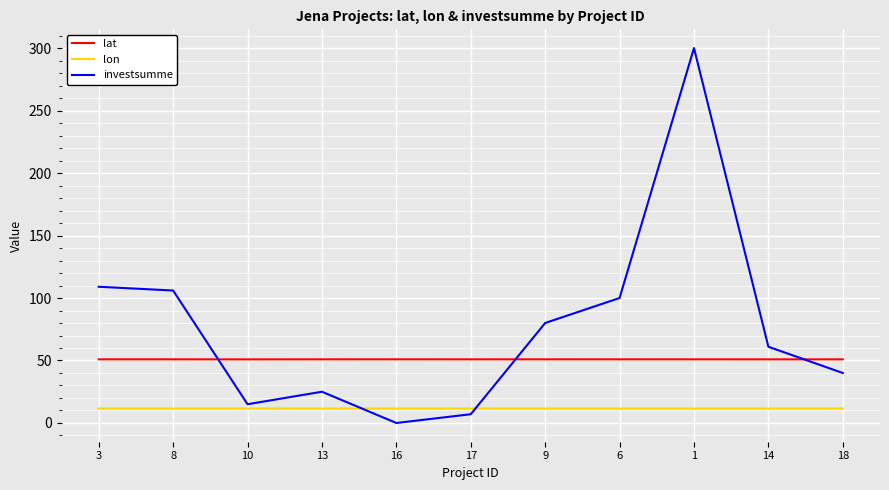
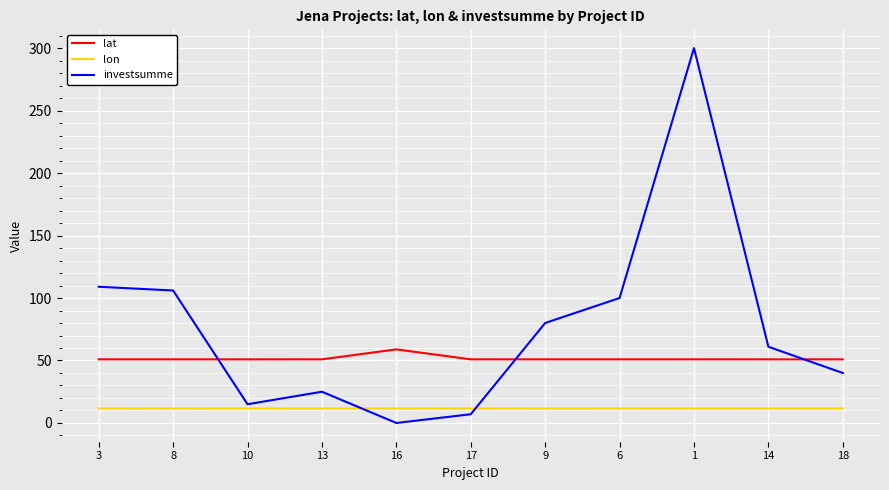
  {
    "lat": {
      "3": 51,
      "8": 51,
      "10": 51,
      "13": 51,
-     "16": 51,
+     "16": 59,
      "17": 51,
      "9": 51,
      "6": 51,
      "1": 51,
      "14": 51,
      "18": 51
    },
    "lon": {
      "3": 12,
      "8": 12,
      "10": 12,
      "13": 12,
      "16": 12,
      "17": 12,
      "9": 12,
      "6": 12,
      "1": 12,
      "14": 12,
      "18": 12
    },
    "investsumme": {
      "3": 109,
      "8": 106,
      "10": 15,
      "13": 25,
      "16": 0,
      "17": 7,
      "9": 80,
      "6": 100,
      "1": 300,
      "14": 61,
      "18": 40
    }
  }
